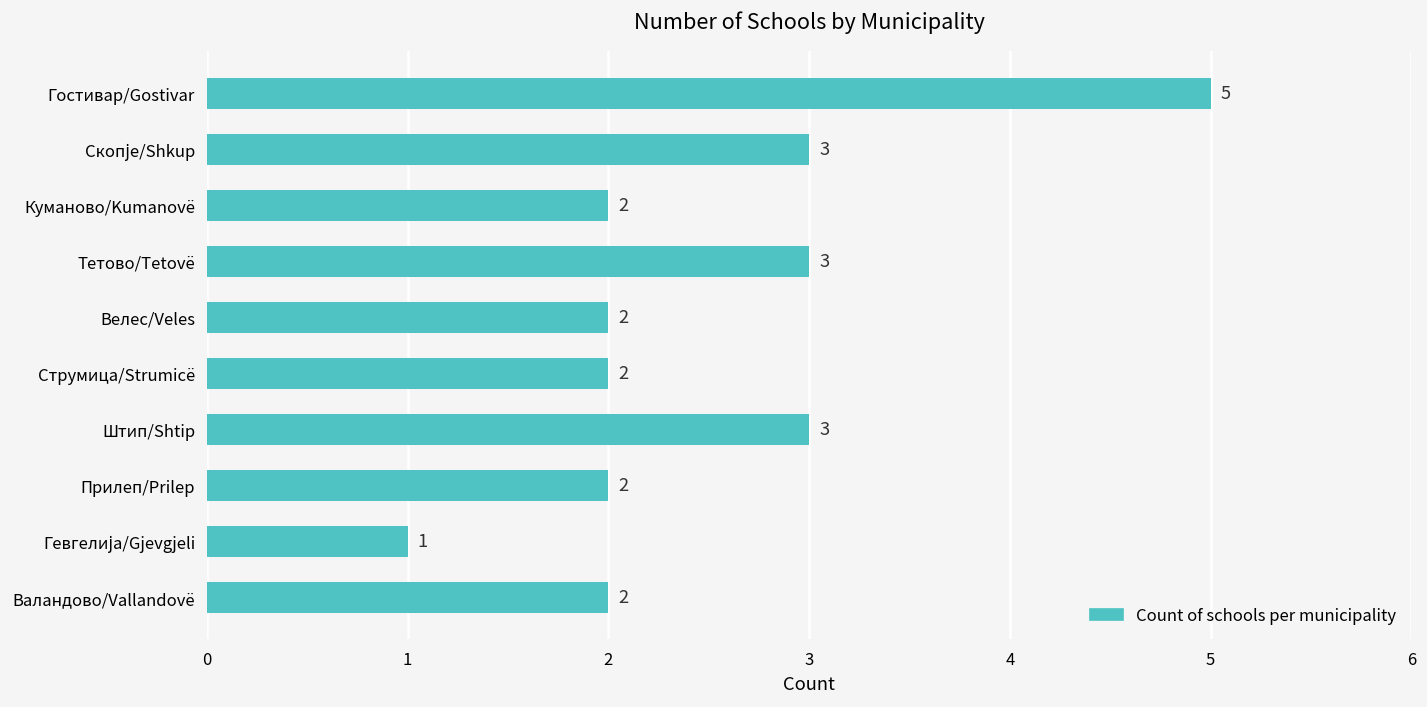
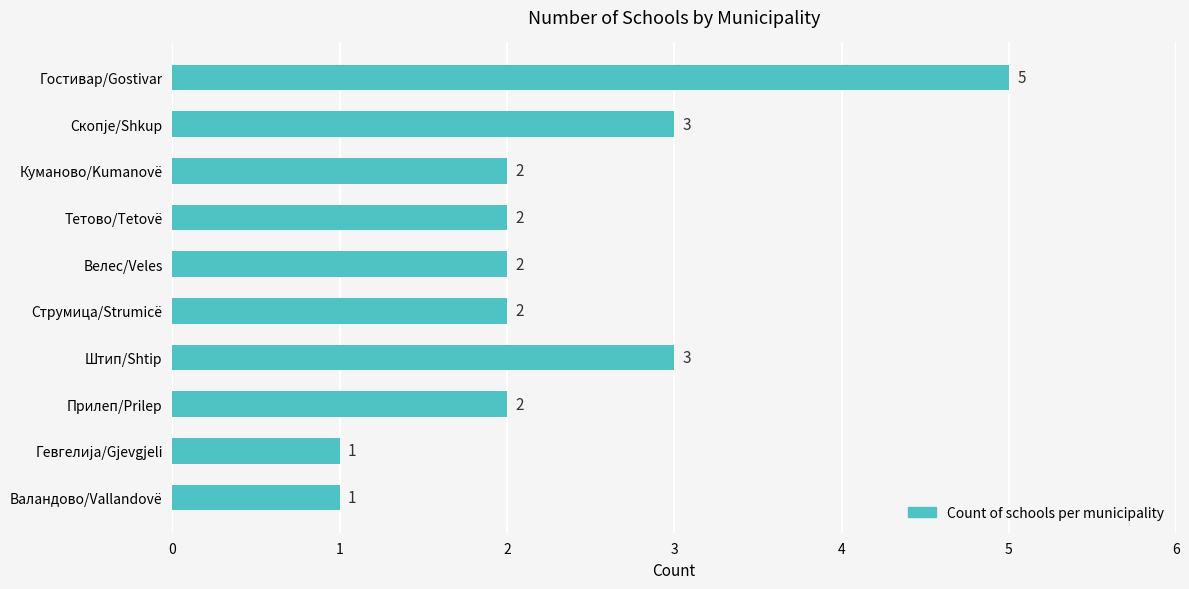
  {
    "Гостивар/Gostivar": 5,
    "Скопје/Shkup": 3,
    "Куманово/Kumanovë": 2,
-   "Тетово/Tetovë": 3,
+   "Тетово/Tetovë": 2,
    "Велес/Veles": 2,
    "Струмица/Strumicë": 2,
    "Штип/Shtip": 3,
    "Прилеп/Prilep": 2,
    "Гевгелија/Gjevgjeli": 1,
-   "Валандово/Vallandovë": 2
+   "Валандово/Vallandovë": 1
  }
